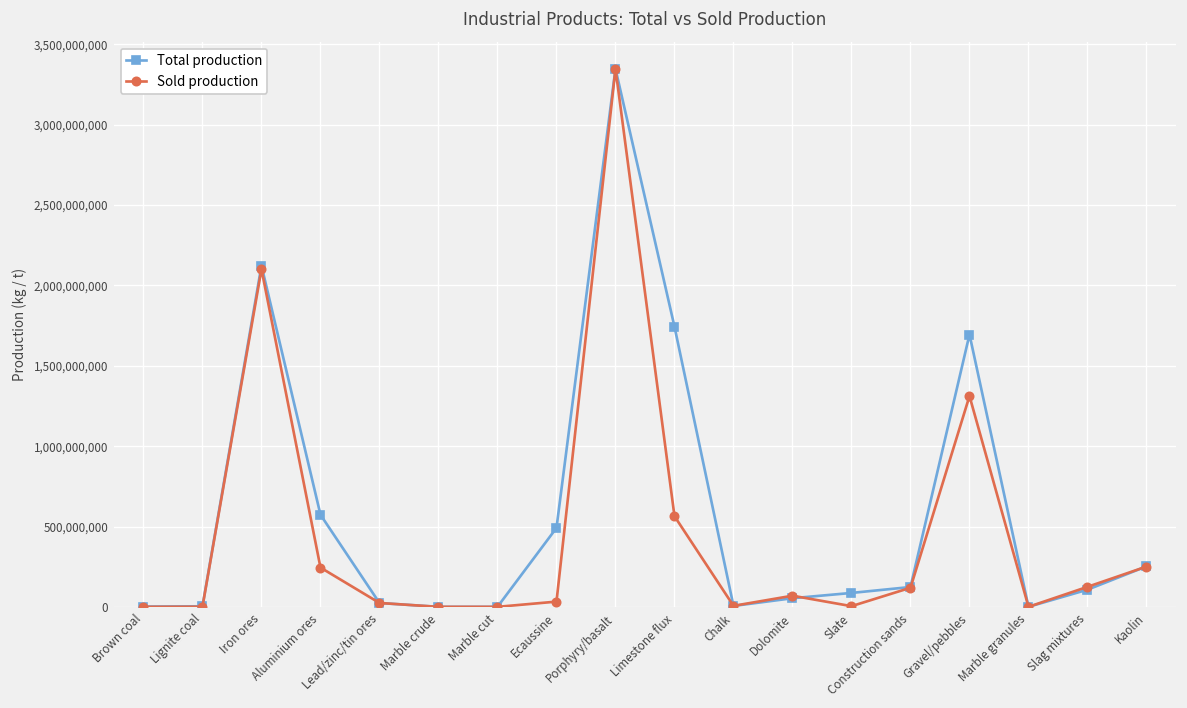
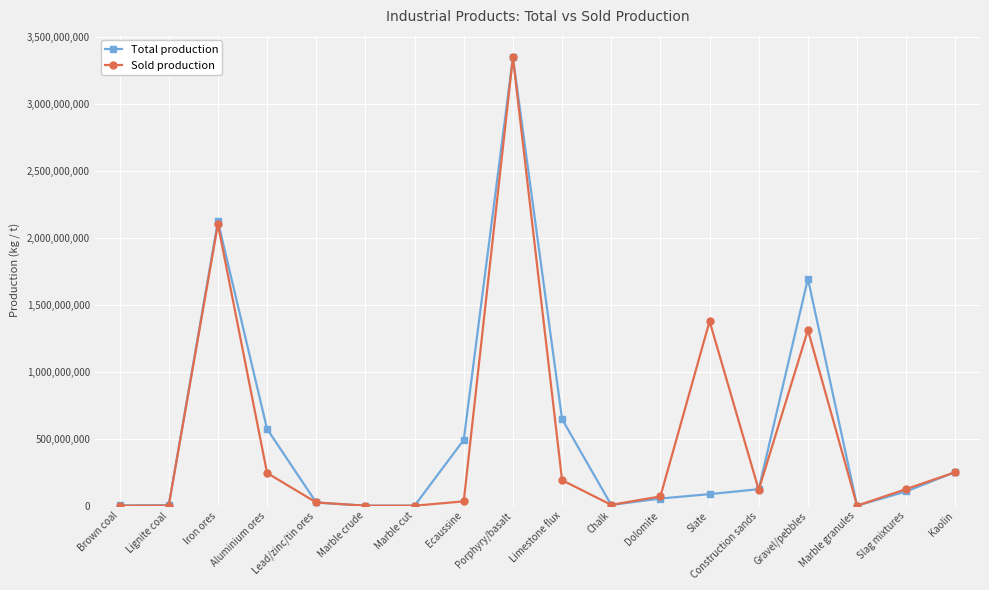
  {
    "Total production": {
      "Iron ores": "2,120,000,000",
      "Aluminium ores": "570,000,000",
      "Ecaussine": "490,000,000",
-     "Limestone flux": "1,740,000,000",
+     "Limestone flux": "650,000,000",
      "Slate": "90,000,000",
      "Gravel/pebbles": "1,690,000,000"
    },
    "Sold production": {
      "Iron ores": "2,100,000,000",
      "Aluminium ores": "240,000,000",
      "Ecaussine": "30,000,000",
-     "Limestone flux": "560,000,000",
-     "Slate": "0",
+     "Limestone flux": "190,000,000",
+     "Slate": "1,380,000,000",
      "Gravel/pebbles": "1,310,000,000"
    }
  }
